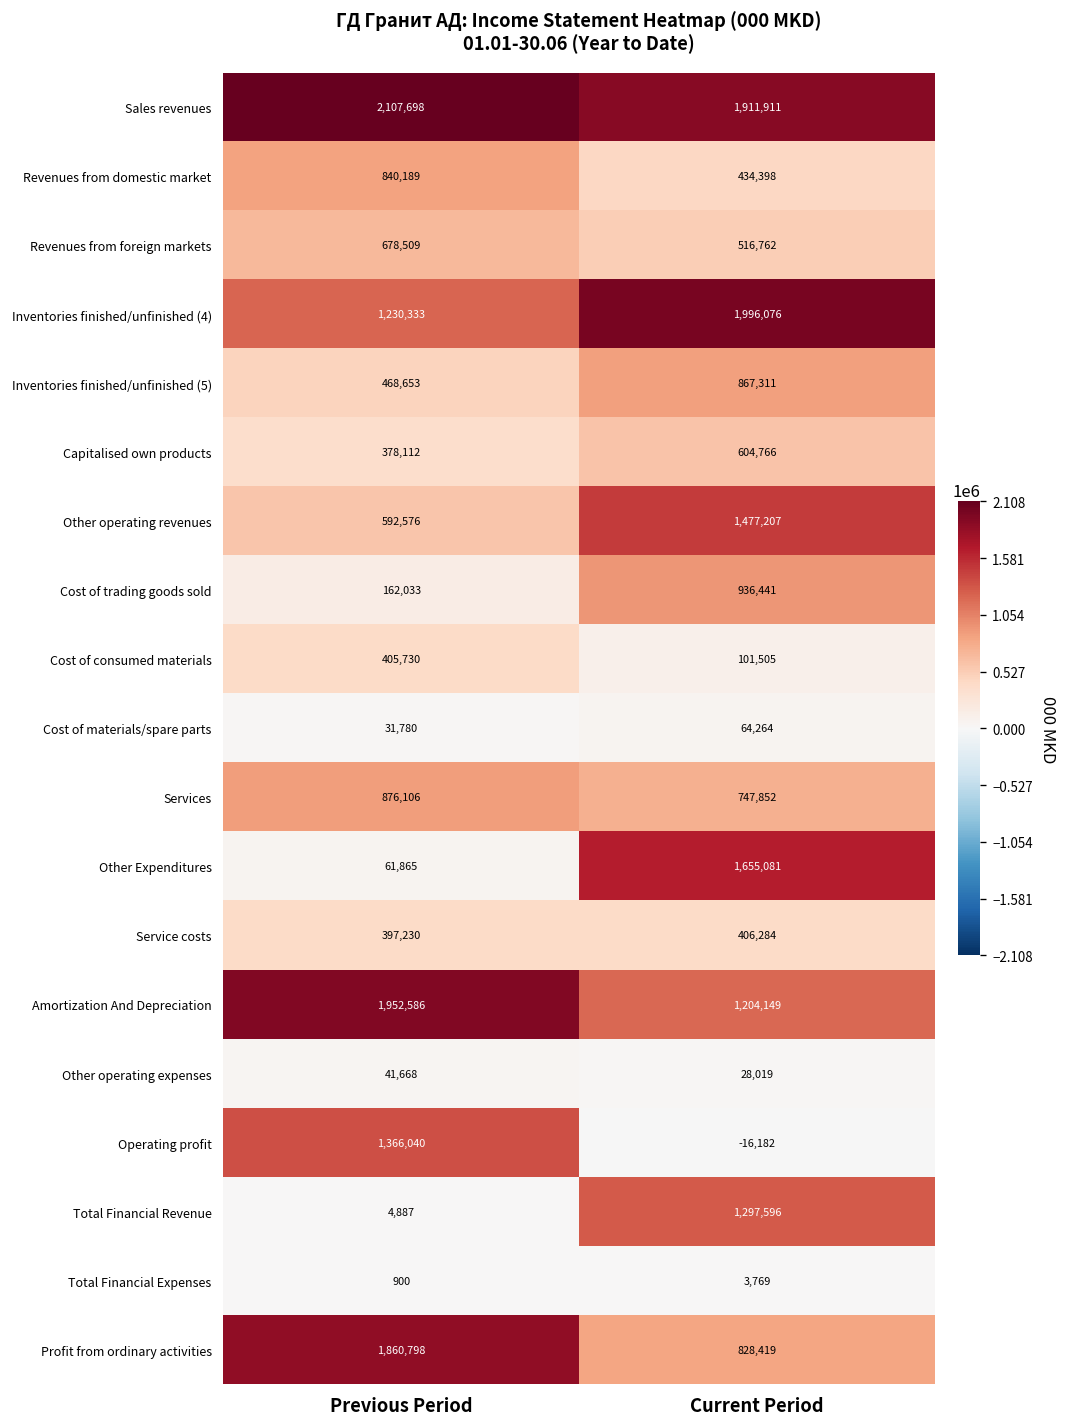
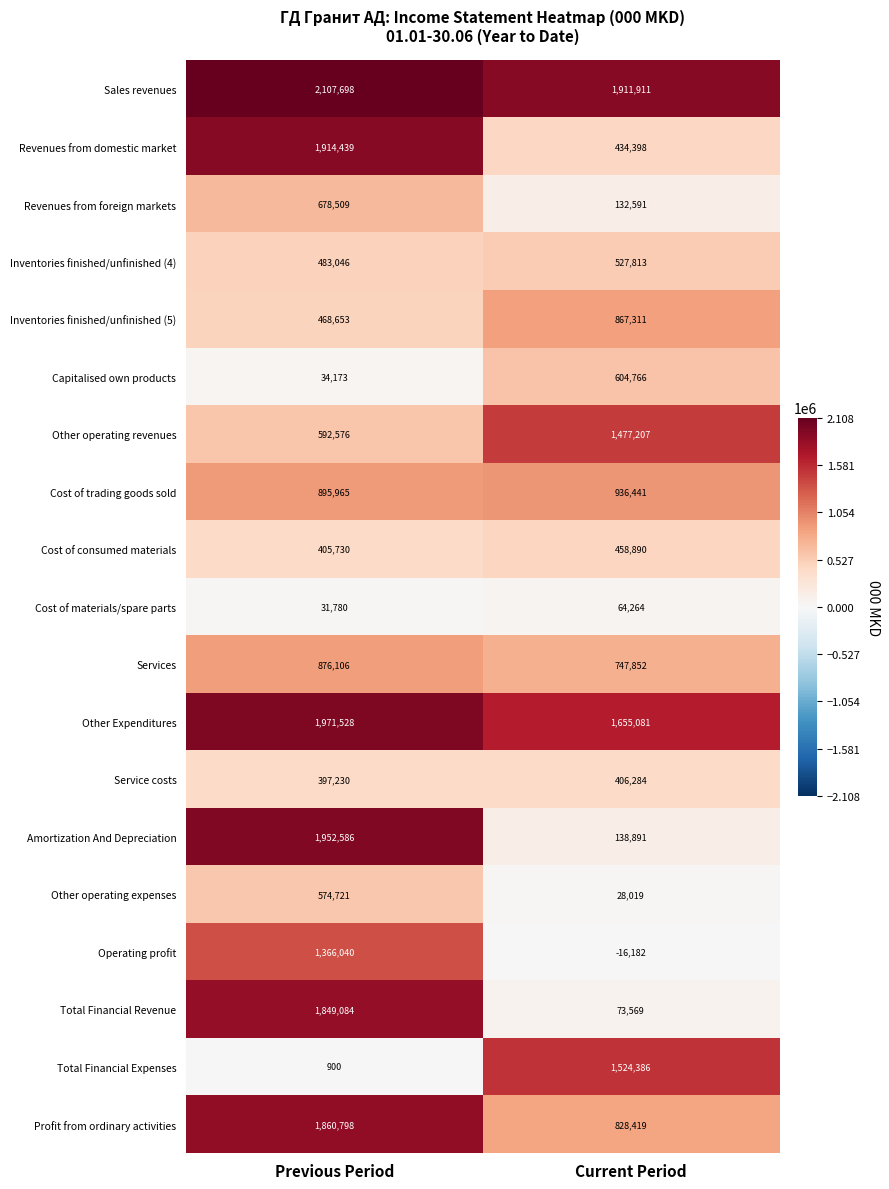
  {
    "Sales revenues": {
      "Previous Period": "2,107,698",
      "Current Period": "1,911,911"
    },
    "Revenues from domestic market": {
-     "Previous Period": "840,189",
+     "Previous Period": "1,914,439",
      "Current Period": "434,398"
    },
    "Revenues from foreign markets": {
      "Previous Period": "678,509",
-     "Current Period": "516,762"
+     "Current Period": "132,591"
    },
    "Inventories finished/unfinished (4)": {
-     "Previous Period": "1,230,333",
-     "Current Period": "1,996,076"
+     "Previous Period": "483,046",
+     "Current Period": "527,813"
    },
    "Inventories finished/unfinished (5)": {
      "Previous Period": "468,653",
      "Current Period": "867,311"
    },
    "Capitalised own products": {
-     "Previous Period": "378,112",
+     "Previous Period": "34,173",
      "Current Period": "604,766"
    },
    "Other operating revenues": {
      "Previous Period": "592,576",
      "Current Period": "1,477,207"
    },
    "Cost of trading goods sold": {
-     "Previous Period": "162,033",
+     "Previous Period": "895,965",
      "Current Period": "936,441"
    },
    "Cost of consumed materials": {
      "Previous Period": "405,730",
-     "Current Period": "101,505"
+     "Current Period": "458,890"
    },
    "Cost of materials/spare parts": {
      "Previous Period": "31,780",
      "Current Period": "64,264"
    },
    "Services": {
      "Previous Period": "876,106",
      "Current Period": "747,852"
    },
    "Other Expenditures": {
-     "Previous Period": "61,865",
+     "Previous Period": "1,971,528",
      "Current Period": "1,655,081"
    },
    "Service costs": {
      "Previous Period": "397,230",
      "Current Period": "406,284"
    },
    "Amortization And Depreciation": {
      "Previous Period": "1,952,586",
-     "Current Period": "1,204,149"
+     "Current Period": "138,891"
    },
    "Other operating expenses": {
-     "Previous Period": "41,668",
+     "Previous Period": "574,721",
      "Current Period": "28,019"
    },
    "Operating profit": {
      "Previous Period": "1,366,040",
      "Current Period": "-16,182"
    },
    "Total Financial Revenue": {
-     "Previous Period": "4,887",
-     "Current Period": "1,297,596"
+     "Previous Period": "1,849,084",
+     "Current Period": "73,569"
    },
    "Total Financial Expenses": {
      "Previous Period": "900",
-     "Current Period": "3,769"
+     "Current Period": "1,524,386"
    },
    "Profit from ordinary activities": {
      "Previous Period": "1,860,798",
      "Current Period": "828,419"
    }
  }
